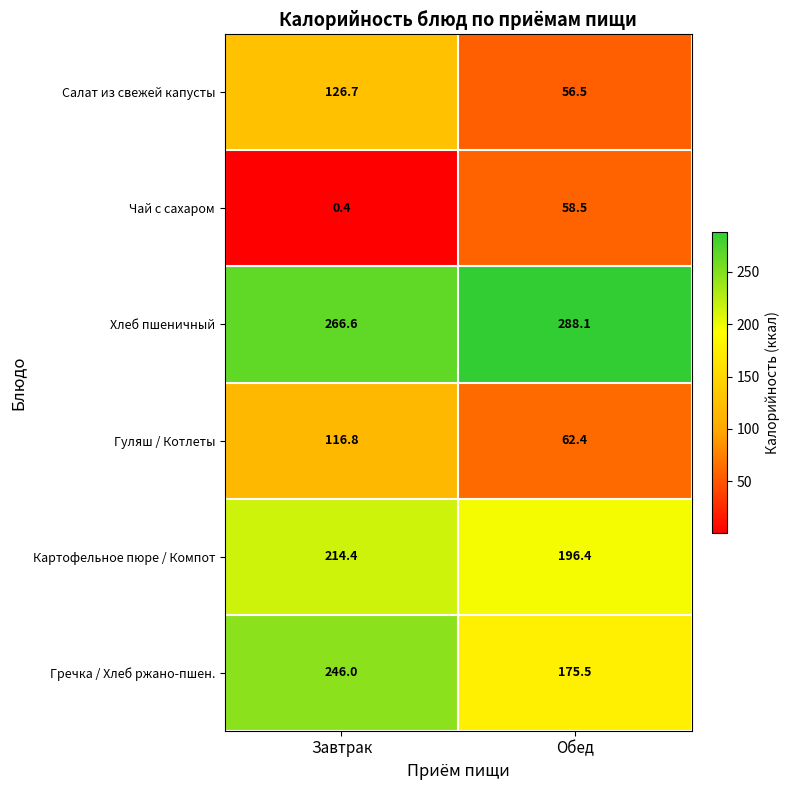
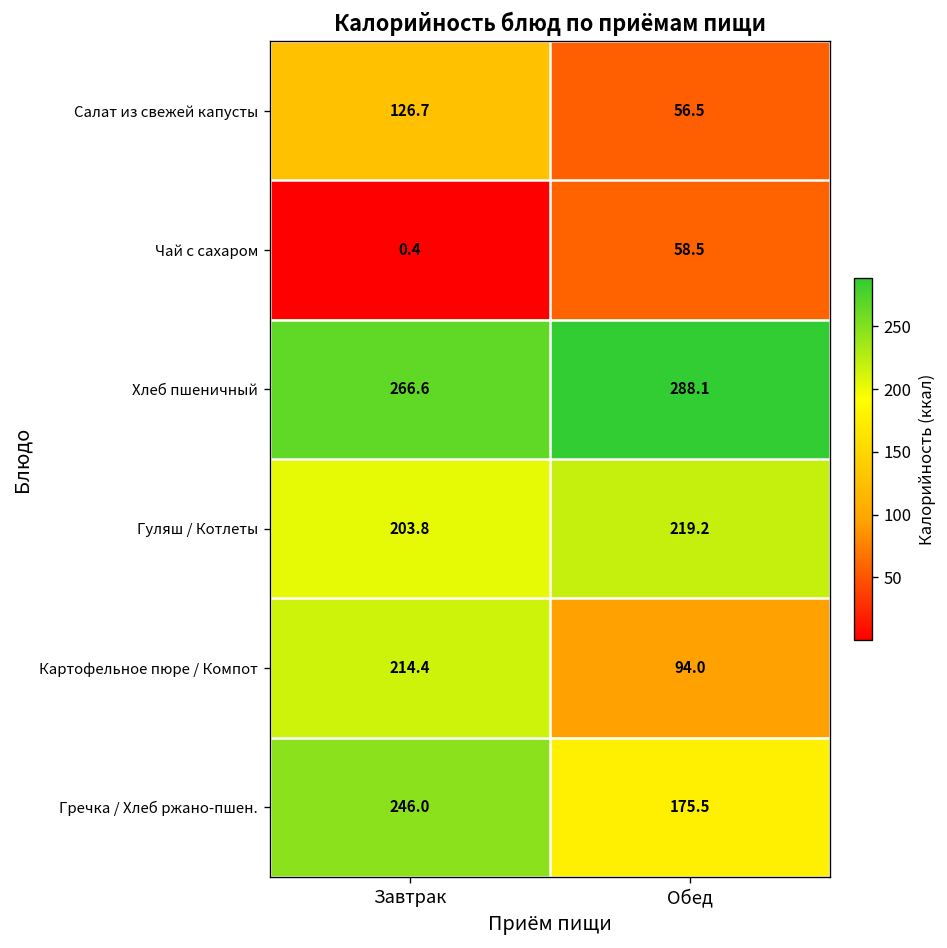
  {
    "Салат из свежей капусты": {
      "Завтрак": 126.7,
      "Обед": 56.5
    },
    "Чай с сахаром": {
      "Завтрак": 0.4,
      "Обед": 58.5
    },
    "Хлеб пшеничный": {
      "Завтрак": 266.6,
      "Обед": 288.1
    },
    "Гуляш / Котлеты": {
-     "Завтрак": 116.8,
-     "Обед": 62.4
+     "Завтрак": 203.8,
+     "Обед": 219.2
    },
    "Картофельное пюре / Компот": {
      "Завтрак": 214.4,
-     "Обед": 196.4
+     "Обед": 94.0
    },
    "Гречка / Хлеб ржано-пшен.": {
      "Завтрак": 246.0,
      "Обед": 175.5
    }
  }
